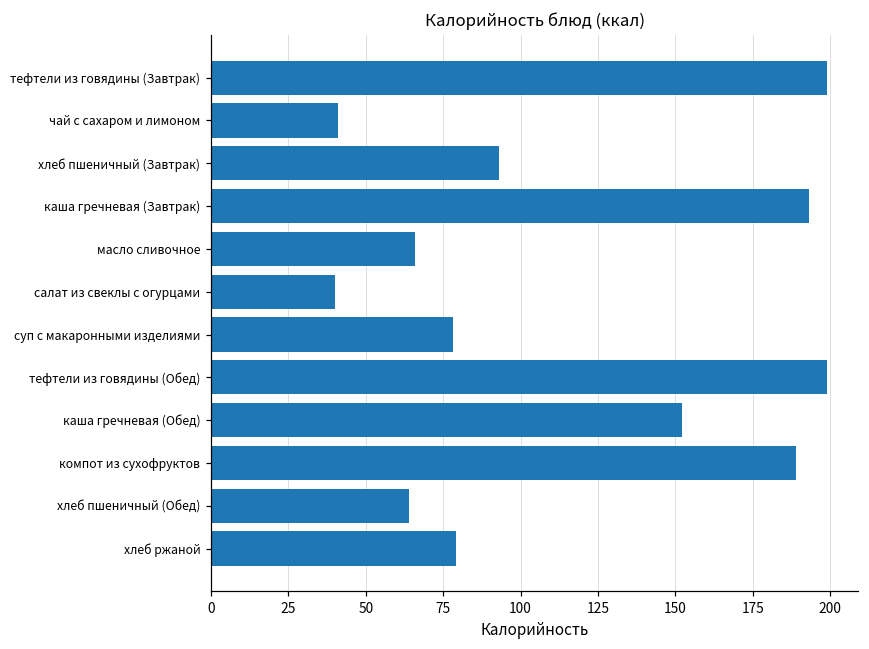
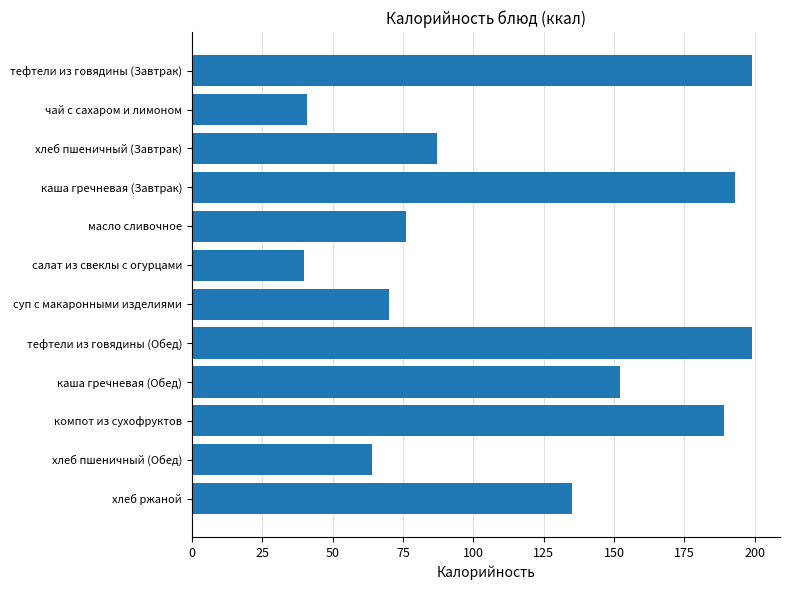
  {
    "тефтели из говядины (Завтрак)": 199,
    "чай с сахаром и лимоном": 41,
-   "хлеб пшеничный (Завтрак)": 93,
+   "хлеб пшеничный (Завтрак)": 87,
    "каша гречневая (Завтрак)": 193,
-   "масло сливочное": 66,
+   "масло сливочное": 76,
    "салат из свеклы с огурцами": 40,
-   "суп с макаронными изделиями": 78,
+   "суп с макаронными изделиями": 70,
    "тефтели из говядины (Обед)": 199,
    "каша гречневая (Обед)": 152,
    "компот из сухофруктов": 189,
    "хлеб пшеничный (Обед)": 64,
-   "хлеб ржаной": 79
+   "хлеб ржаной": 135
  }
